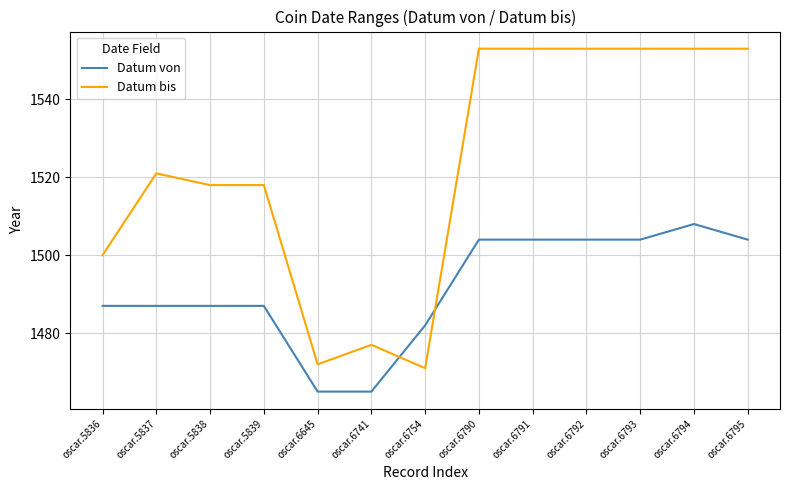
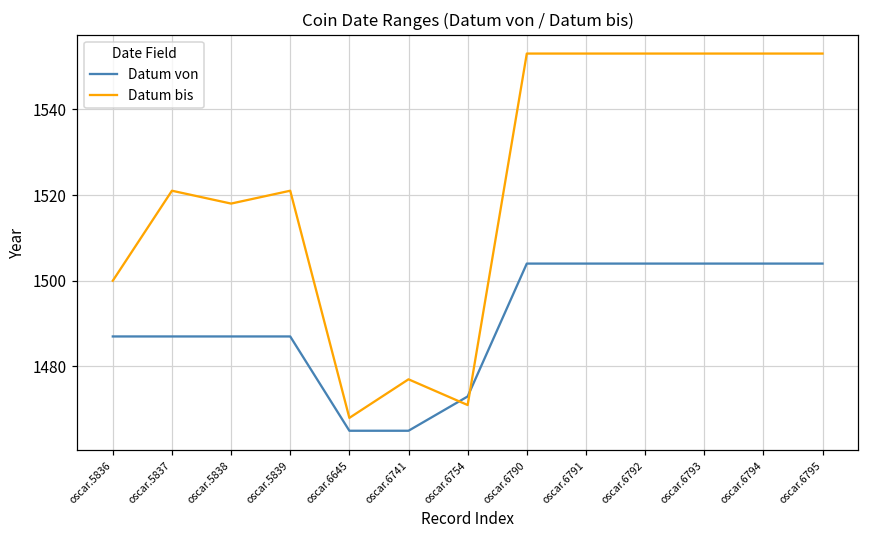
  {
    "Datum von": {
      "oscar.5836": 1487,
      "oscar.5837": 1487,
      "oscar.5838": 1487,
      "oscar.5839": 1487,
      "oscar.6645": 1465,
      "oscar.6741": 1465,
-     "oscar.6754": 1482,
+     "oscar.6754": 1473,
      "oscar.6790": 1504,
      "oscar.6791": 1504,
      "oscar.6792": 1504,
      "oscar.6793": 1504,
-     "oscar.6794": 1508,
+     "oscar.6794": 1504,
      "oscar.6795": 1504
    },
    "Datum bis": {
      "oscar.5836": 1500,
      "oscar.5837": 1521,
      "oscar.5838": 1518,
-     "oscar.5839": 1518,
-     "oscar.6645": 1472,
+     "oscar.5839": 1521,
+     "oscar.6645": 1468,
      "oscar.6741": 1477,
      "oscar.6754": 1471,
      "oscar.6790": 1553,
      "oscar.6791": 1553,
      "oscar.6792": 1553,
      "oscar.6793": 1553,
      "oscar.6794": 1553,
      "oscar.6795": 1553
    }
  }
